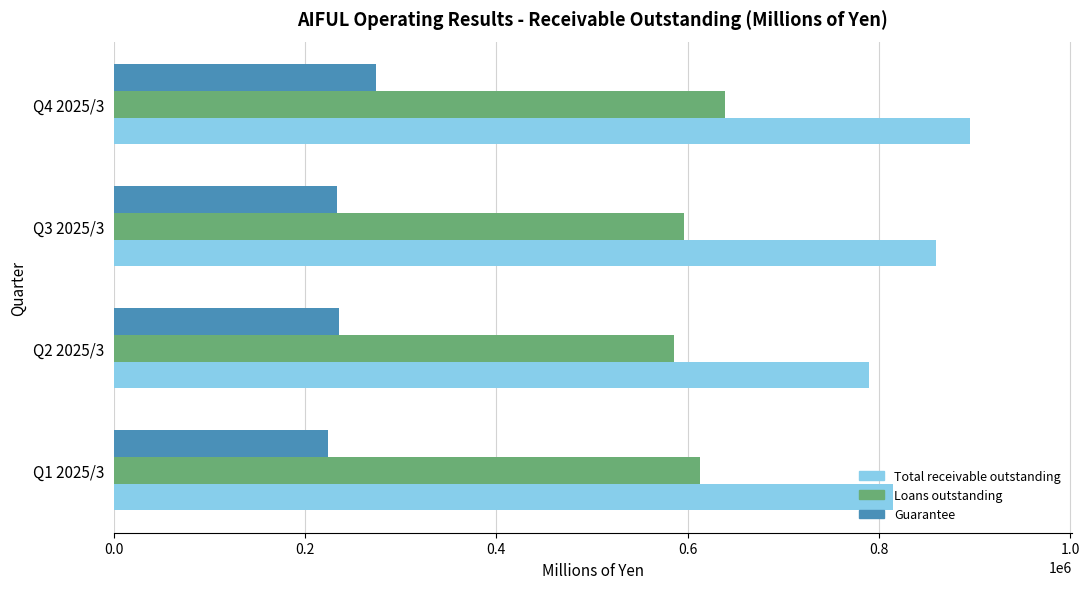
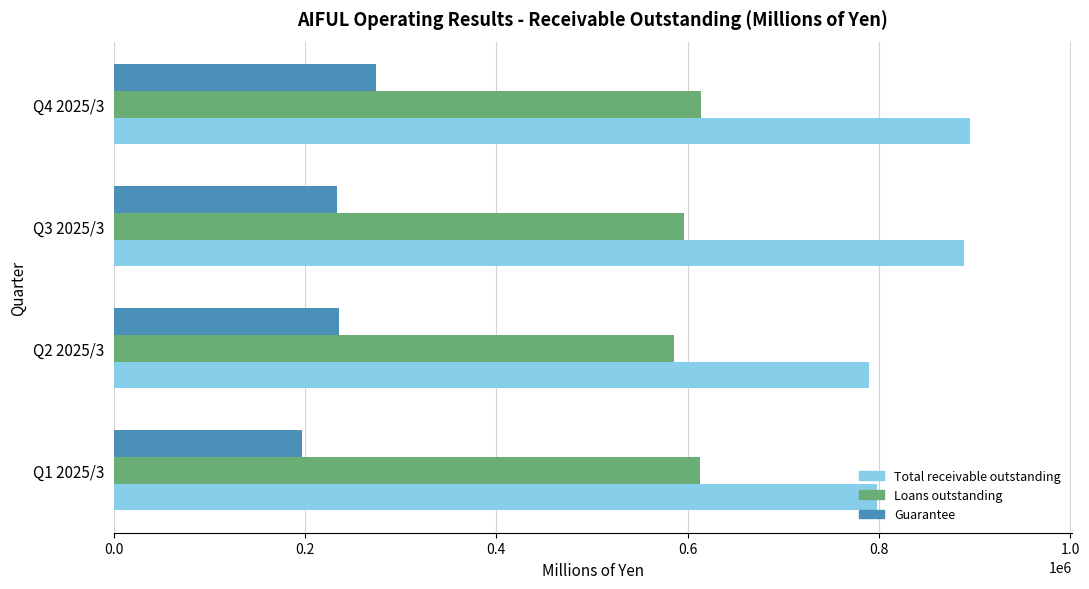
  {
    "Total receivable outstanding": {
      "Q4 2025/3": 890000,
-     "Q3 2025/3": 860000,
+     "Q3 2025/3": 890000,
      "Q2 2025/3": 790000,
-     "Q1 2025/3": 810000
+     "Q1 2025/3": 800000
    },
    "Loans outstanding": {
-     "Q4 2025/3": 640000,
+     "Q4 2025/3": 610000,
      "Q3 2025/3": 600000,
      "Q2 2025/3": 590000,
      "Q1 2025/3": 610000
    },
    "Guarantee": {
      "Q4 2025/3": 270000,
      "Q3 2025/3": 230000,
      "Q2 2025/3": 240000,
-     "Q1 2025/3": 220000
+     "Q1 2025/3": 200000
    }
  }
